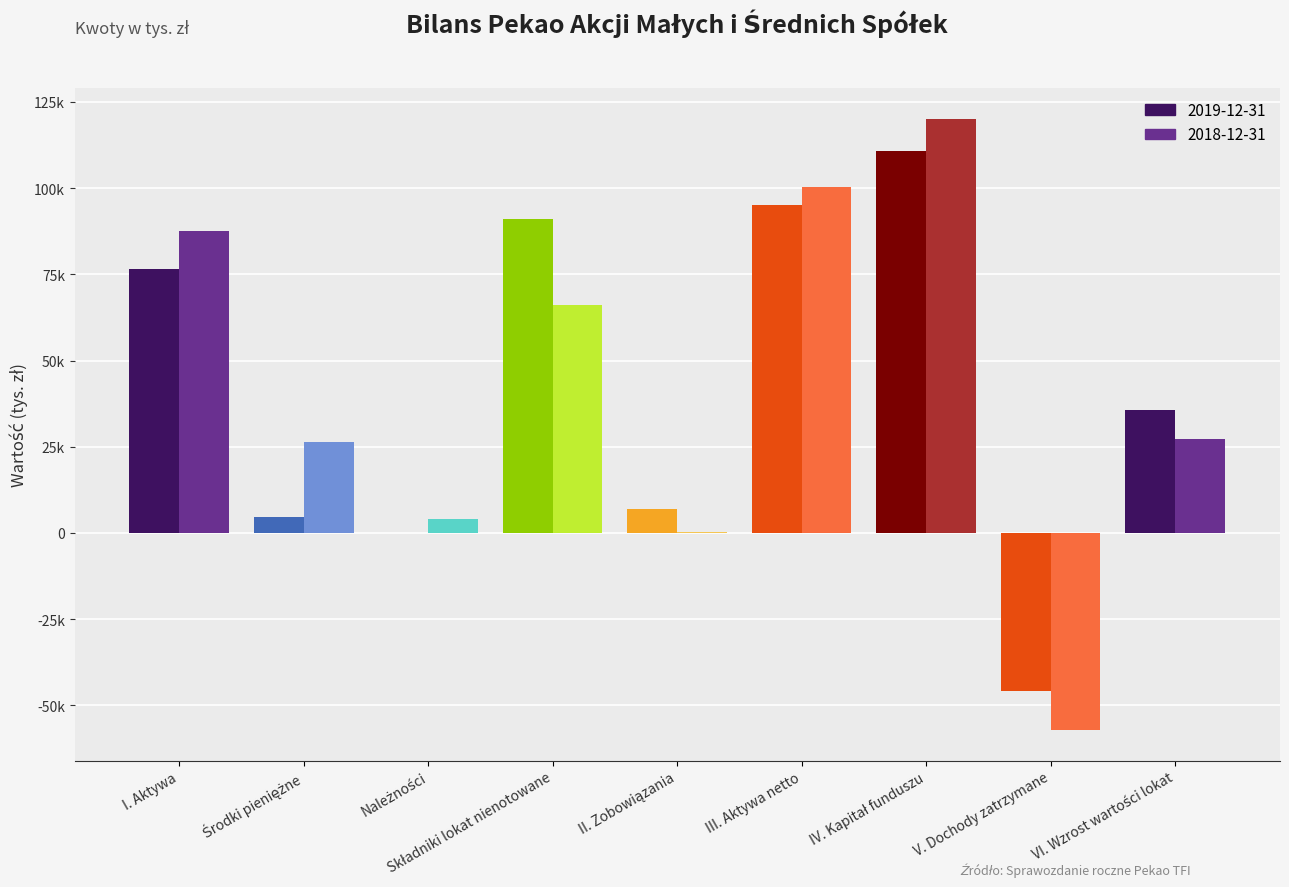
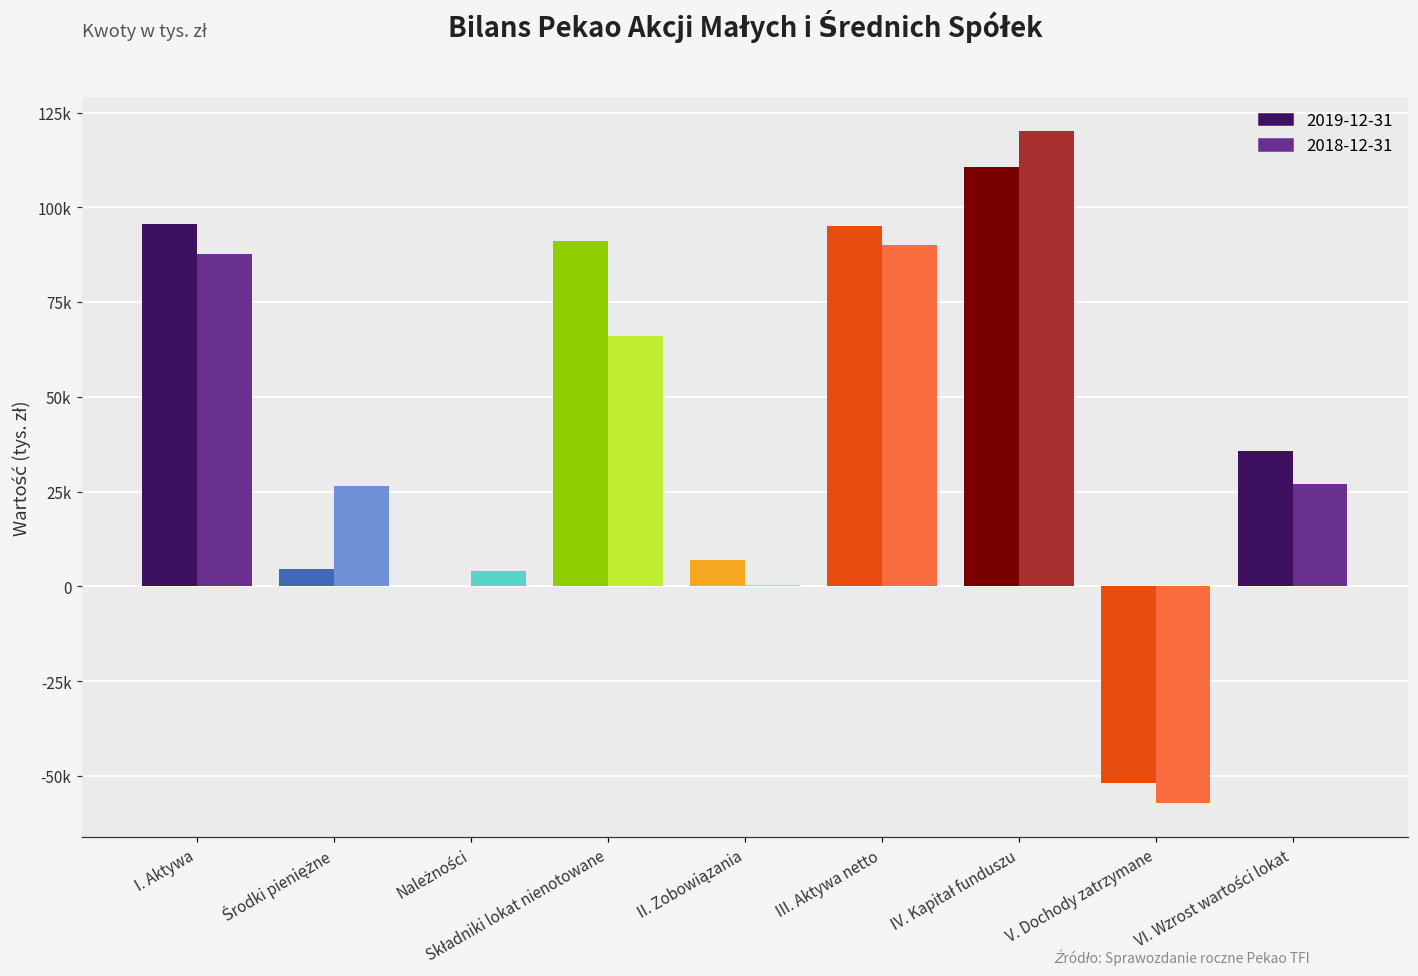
  {
    "2019-12-31": {
-     "I. Aktywa": 76000,
+     "I. Aktywa": 96000,
      "Środki pieniężne": 5000,
      "Składniki lokat nienotowane": 91000,
      "II. Zobowiązania": 7000,
      "III. Aktywa netto": 95000,
      "IV. Kapitał funduszu": 111000,
-     "V. Dochody zatrzymane": -46000,
+     "V. Dochody zatrzymane": -52000,
      "VI. Wzrost wartości lokat": 36000
    },
    "2018-12-31": {
      "I. Aktywa": 88000,
      "Środki pieniężne": 26000,
      "Należności": 4000,
      "Składniki lokat nienotowane": 66000,
-     "III. Aktywa netto": 100000,
+     "III. Aktywa netto": 90000,
      "IV. Kapitał funduszu": 120000,
      "V. Dochody zatrzymane": -57000,
      "VI. Wzrost wartości lokat": 27000
    }
  }
